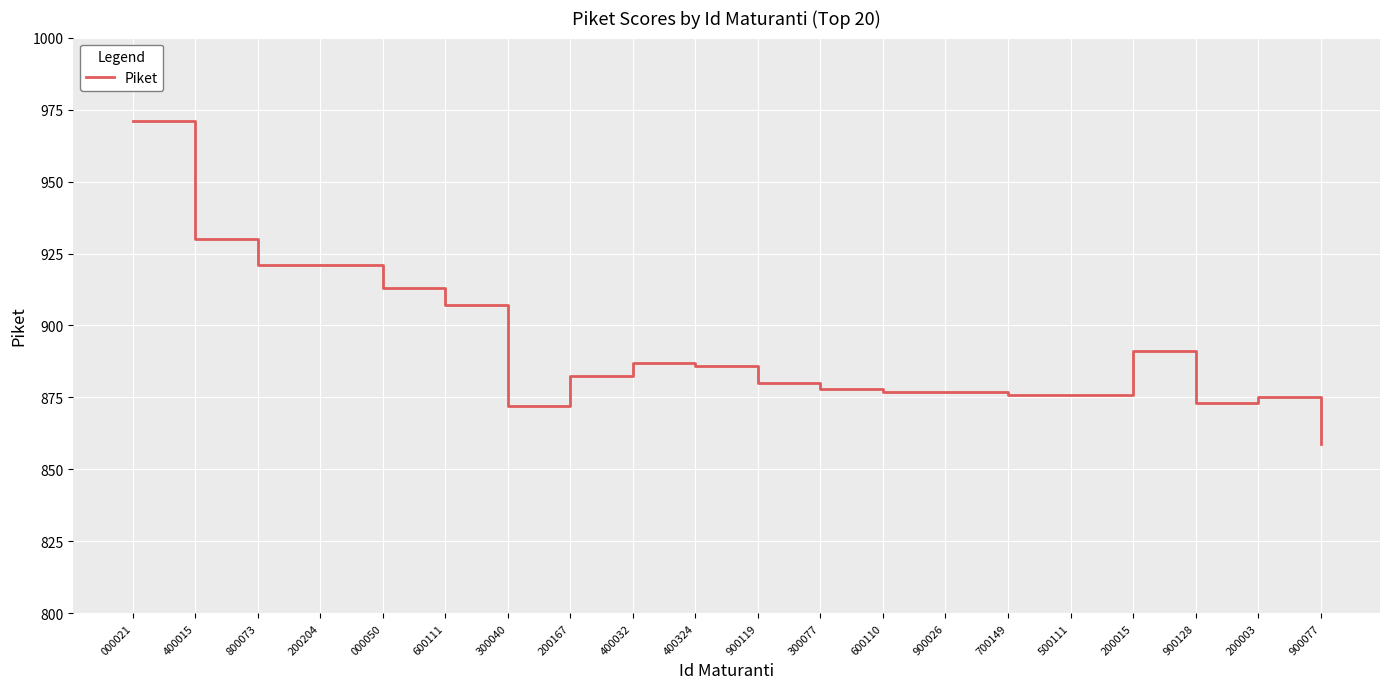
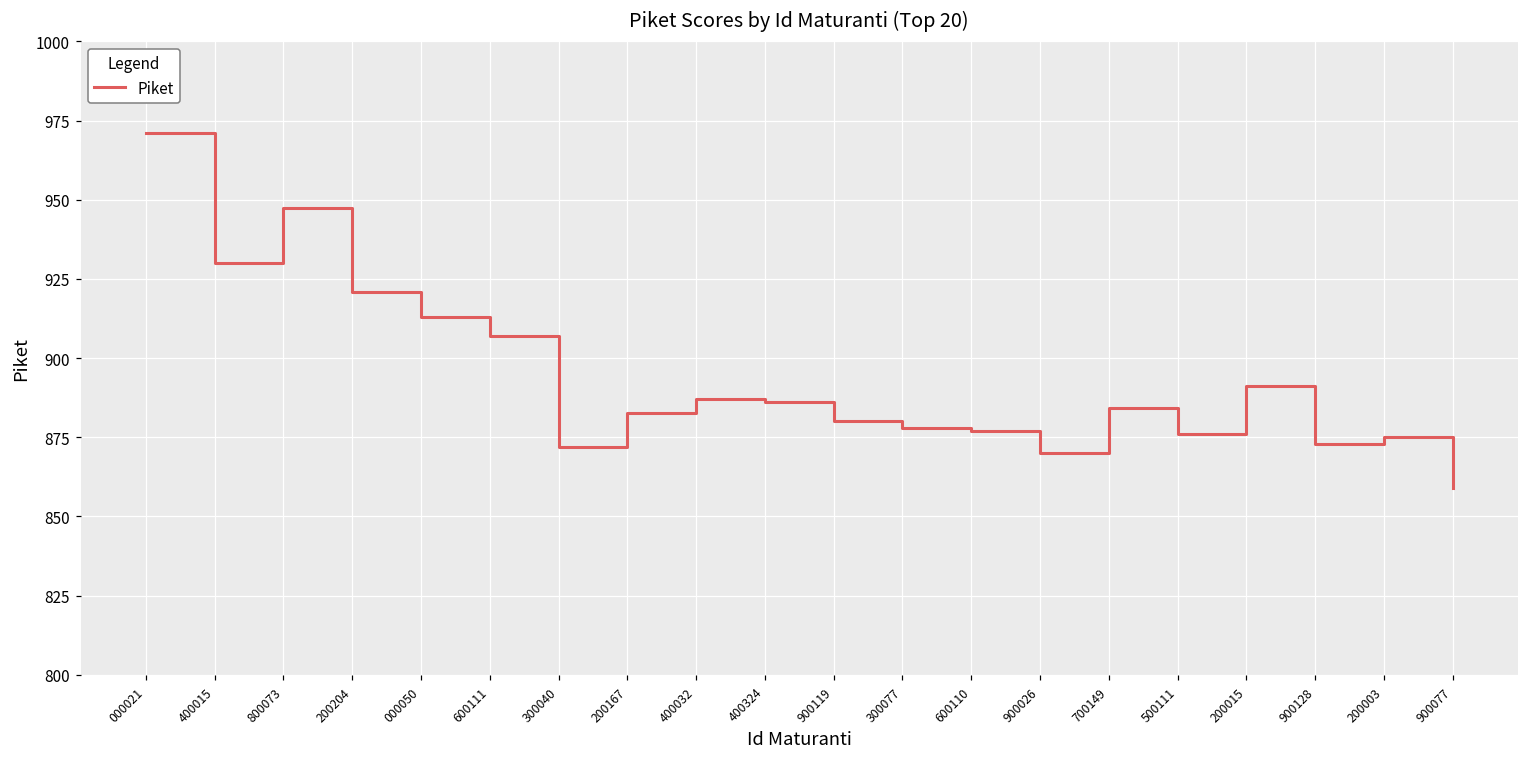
  {
    "000021": 971,
    "400015": 930,
-   "800073": 921,
+   "800073": 947,
    "200204": 921,
    "000050": 913,
    "600111": 907,
    "300040": 872,
    "200167": 883,
    "400032": 887,
    "400324": 886,
    "900119": 880,
    "300077": 878,
    "600110": 877,
-   "900026": 877,
-   "700149": 876,
+   "900026": 870,
+   "700149": 884,
    "500111": 876,
    "200015": 891,
    "900128": 873,
    "200003": 875,
    "900077": 859
  }
